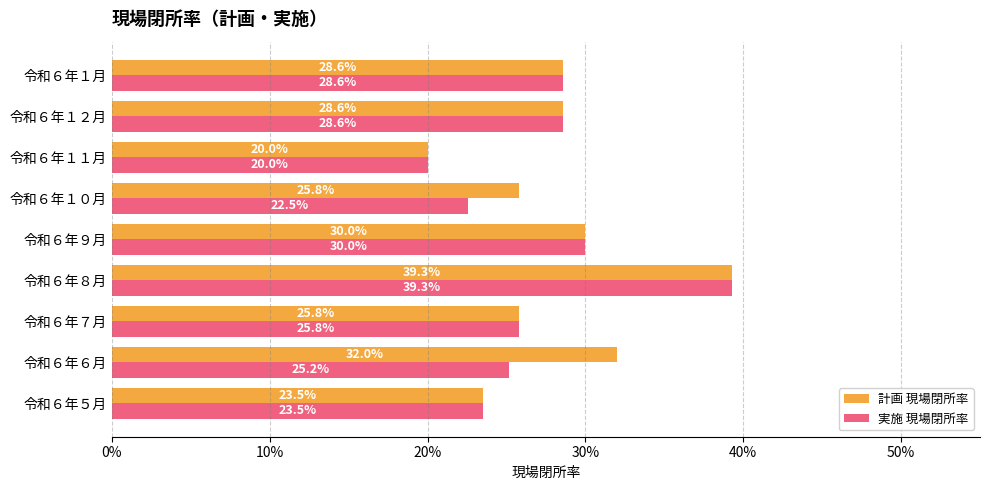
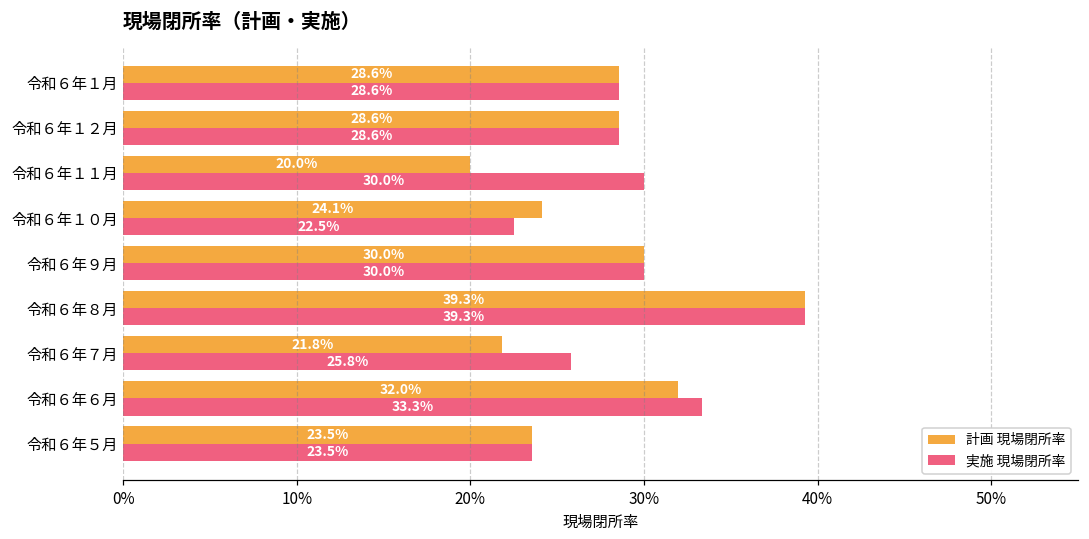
  {
    "計画 現場閉所率": {
      "令和６年１月": "28.6%",
      "令和６年１２月": "28.6%",
      "令和６年１１月": "20.0%",
-     "令和６年１０月": "25.8%",
+     "令和６年１０月": "24.1%",
      "令和６年９月": "30.0%",
      "令和６年８月": "39.3%",
-     "令和６年７月": "25.8%",
+     "令和６年７月": "21.8%",
      "令和６年６月": "32.0%",
      "令和６年５月": "23.5%"
    },
    "実施 現場閉所率": {
      "令和６年１月": "28.6%",
      "令和６年１２月": "28.6%",
-     "令和６年１１月": "20.0%",
+     "令和６年１１月": "30.0%",
      "令和６年１０月": "22.5%",
      "令和６年９月": "30.0%",
      "令和６年８月": "39.3%",
      "令和６年７月": "25.8%",
-     "令和６年６月": "25.2%",
+     "令和６年６月": "33.3%",
      "令和６年５月": "23.5%"
    }
  }
